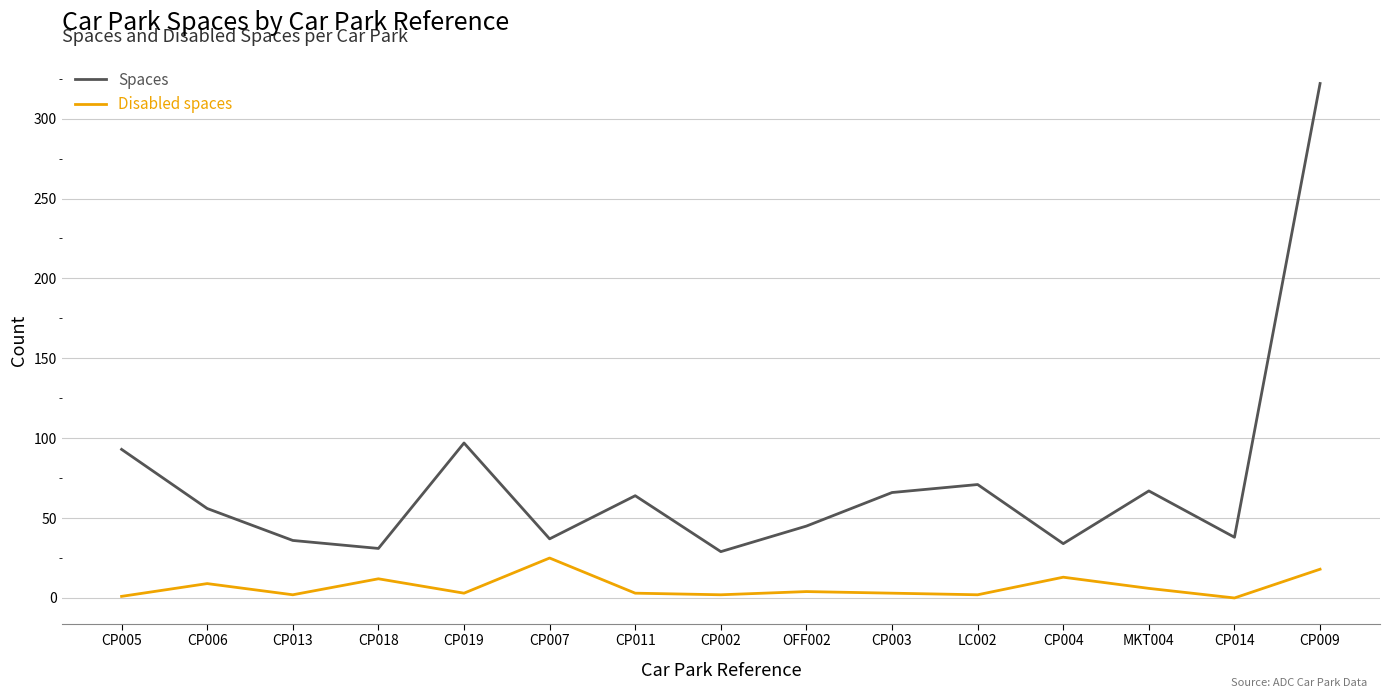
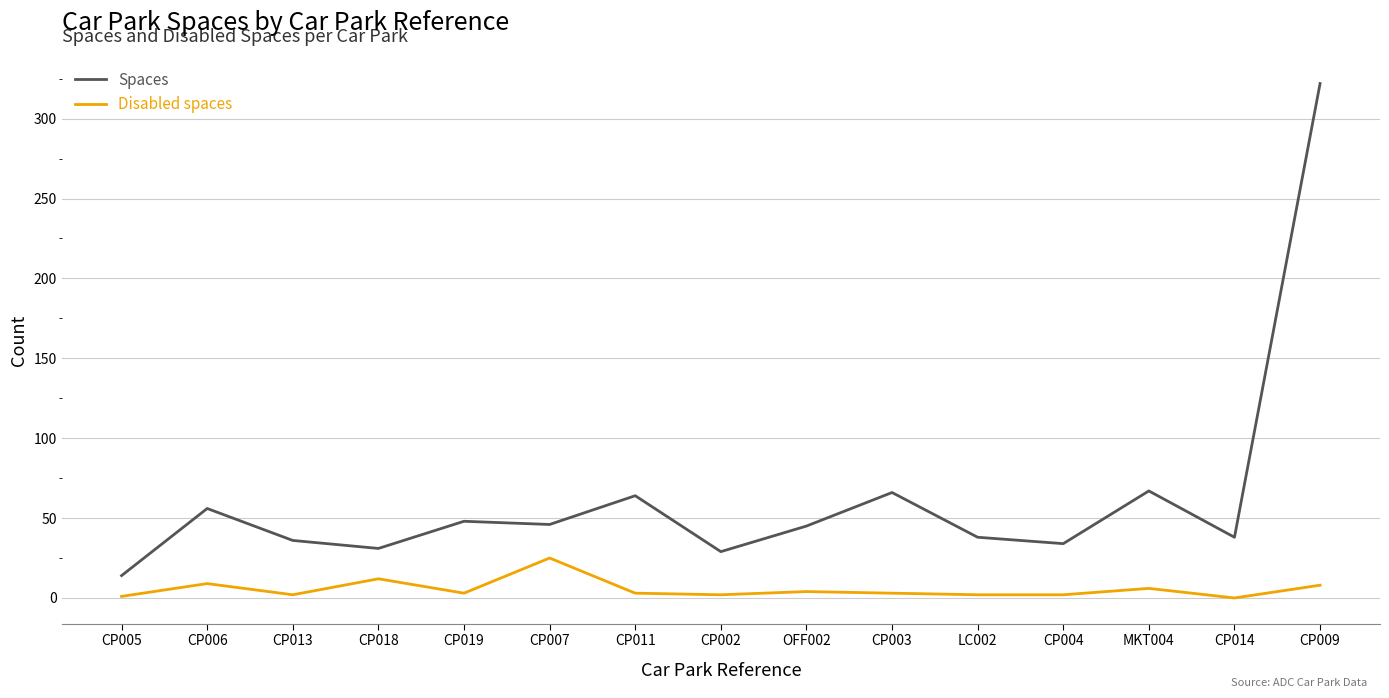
  {
    "Spaces": {
-     "CP005": 93,
+     "CP005": 14,
      "CP006": 56,
      "CP013": 36,
      "CP018": 31,
-     "CP019": 97,
-     "CP007": 37,
+     "CP019": 48,
+     "CP007": 46,
      "CP011": 64,
      "CP002": 29,
      "OFF002": 45,
      "CP003": 66,
-     "LC002": 71,
+     "LC002": 38,
      "CP004": 34,
      "MKT004": 67,
      "CP014": 38,
      "CP009": 322
    },
    "Disabled spaces": {
      "CP005": 1,
      "CP006": 9,
      "CP013": 2,
      "CP018": 12,
      "CP019": 3,
      "CP007": 25,
      "CP011": 3,
      "CP002": 2,
      "OFF002": 4,
      "CP003": 3,
      "LC002": 2,
-     "CP004": 13,
+     "CP004": 2,
      "MKT004": 6,
      "CP014": 0,
-     "CP009": 18
+     "CP009": 8
    }
  }
